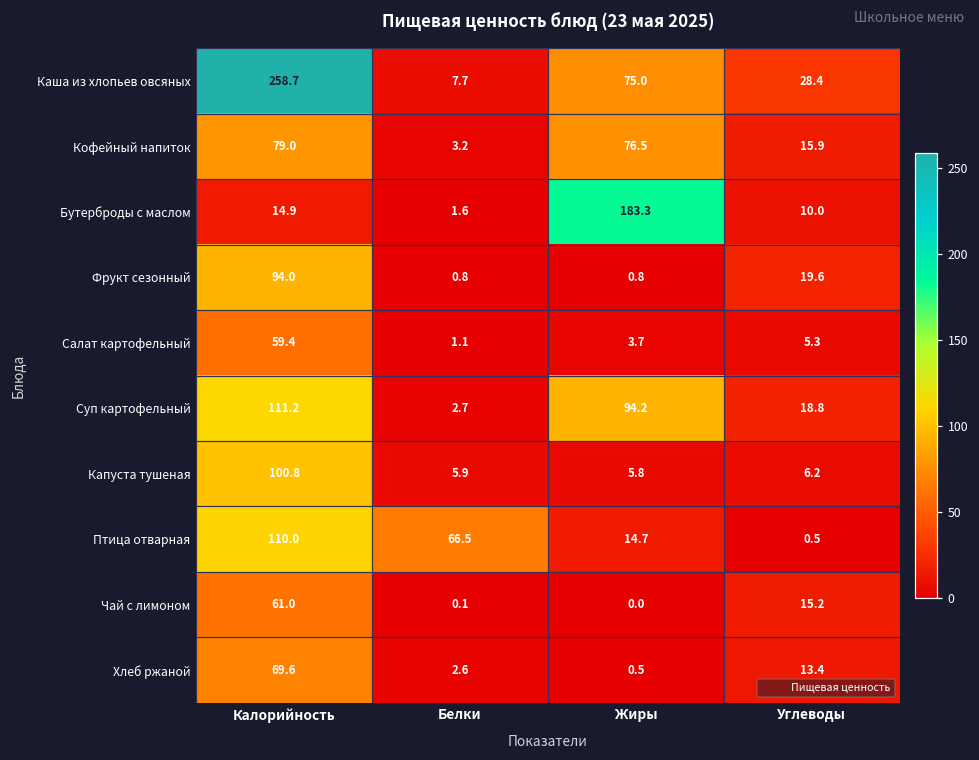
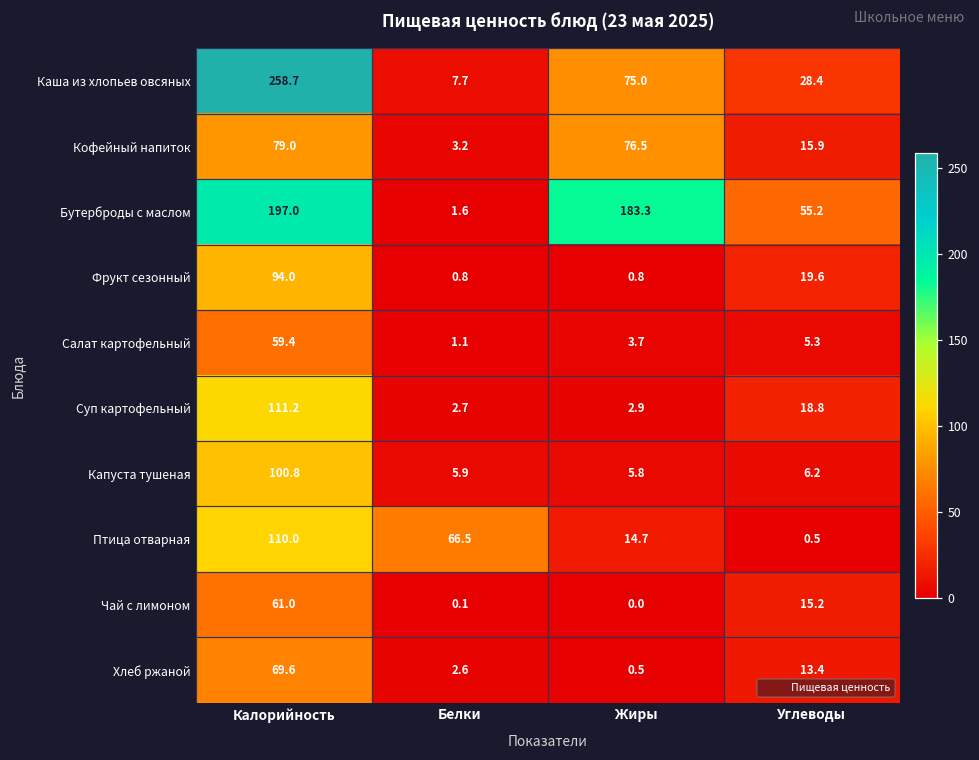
  {
    "Каша из хлопьев овсяных": {
      "Калорийность": 258.7,
      "Белки": 7.7,
      "Жиры": 75.0,
      "Углеводы": 28.4
    },
    "Кофейный напиток": {
      "Калорийность": 79.0,
      "Белки": 3.2,
      "Жиры": 76.5,
      "Углеводы": 15.9
    },
    "Бутерброды с маслом": {
-     "Калорийность": 14.9,
+     "Калорийность": 197.0,
      "Белки": 1.6,
      "Жиры": 183.3,
-     "Углеводы": 10.0
+     "Углеводы": 55.2
    },
    "Фрукт сезонный": {
      "Калорийность": 94.0,
      "Белки": 0.8,
      "Жиры": 0.8,
      "Углеводы": 19.6
    },
    "Салат картофельный": {
      "Калорийность": 59.4,
      "Белки": 1.1,
      "Жиры": 3.7,
      "Углеводы": 5.3
    },
    "Суп картофельный": {
      "Калорийность": 111.2,
      "Белки": 2.7,
-     "Жиры": 94.2,
+     "Жиры": 2.9,
      "Углеводы": 18.8
    },
    "Капуста тушеная": {
      "Калорийность": 100.8,
      "Белки": 5.9,
      "Жиры": 5.8,
      "Углеводы": 6.2
    },
    "Птица отварная": {
      "Калорийность": 110.0,
      "Белки": 66.5,
      "Жиры": 14.7,
      "Углеводы": 0.5
    },
    "Чай с лимоном": {
      "Калорийность": 61.0,
      "Белки": 0.1,
      "Жиры": 0.0,
      "Углеводы": 15.2
    },
    "Хлеб ржаной": {
      "Калорийность": 69.6,
      "Белки": 2.6,
      "Жиры": 0.5,
      "Углеводы": 13.4
    }
  }
